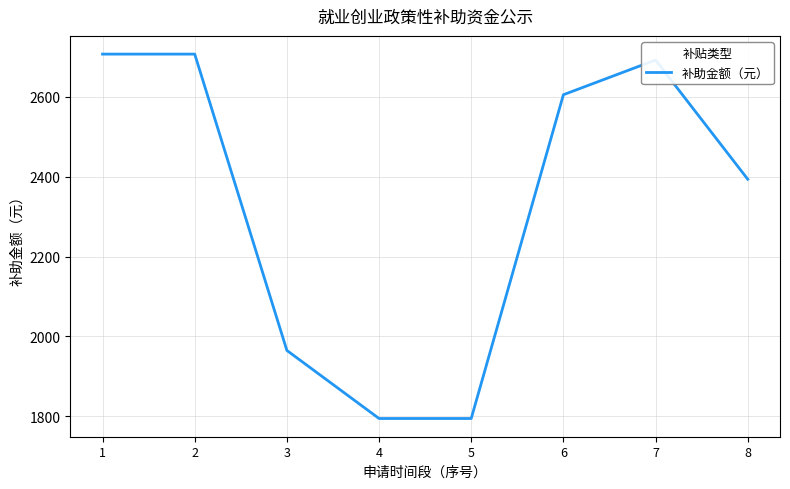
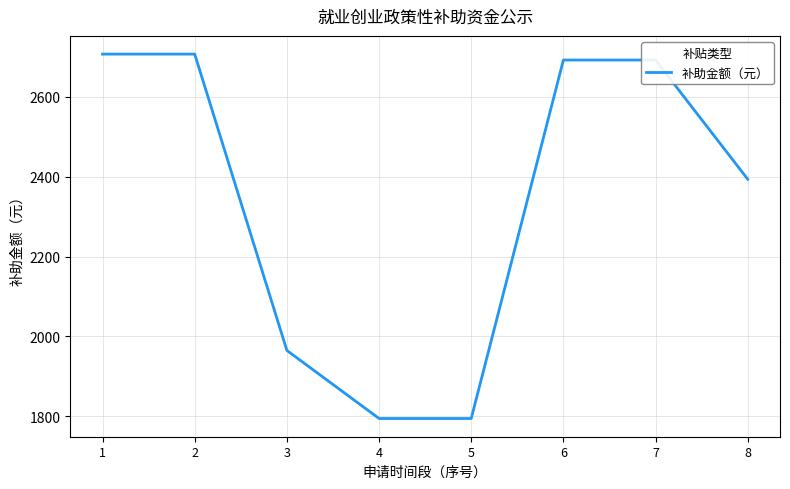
  {
    "1": 2710,
    "2": 2710,
    "3": 1960,
    "4": 1790,
    "5": 1790,
-   "6": 2600,
+   "6": 2690,
    "8": 2390
  }
